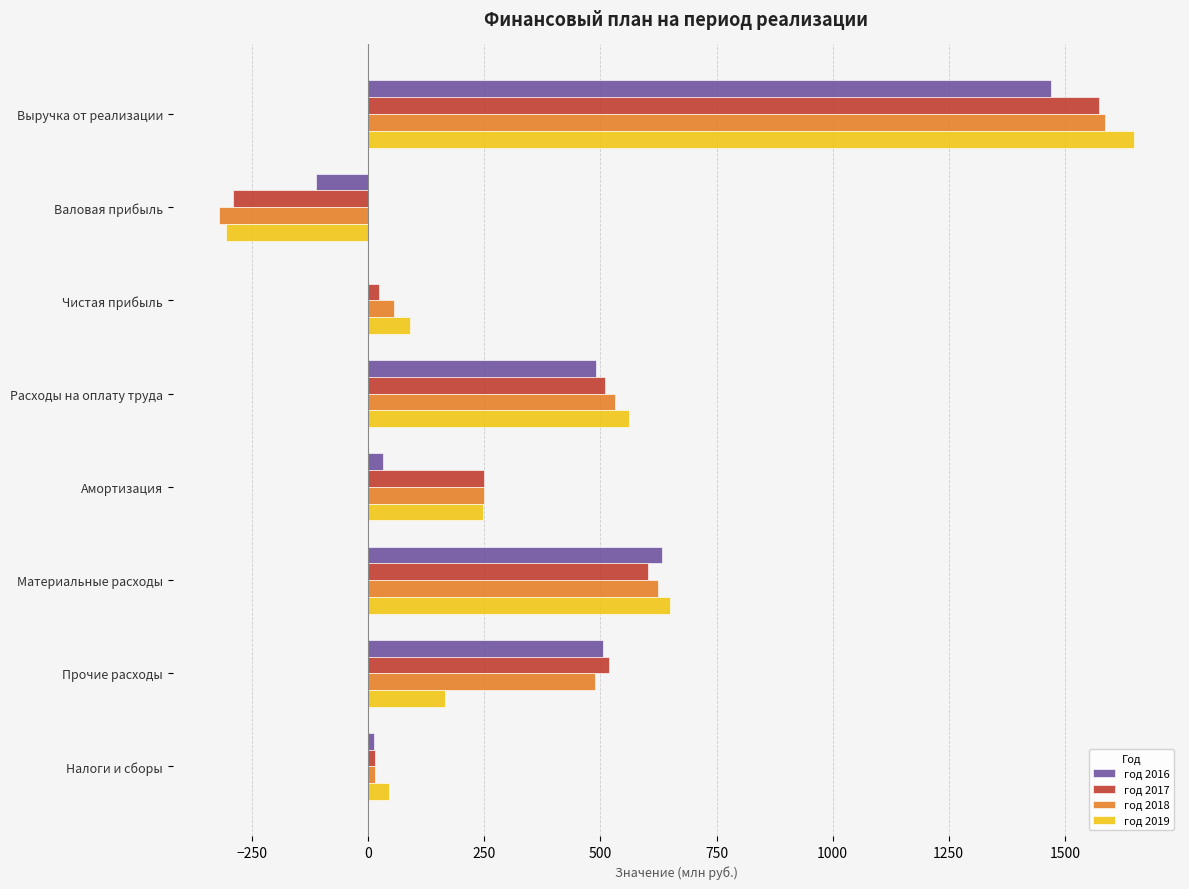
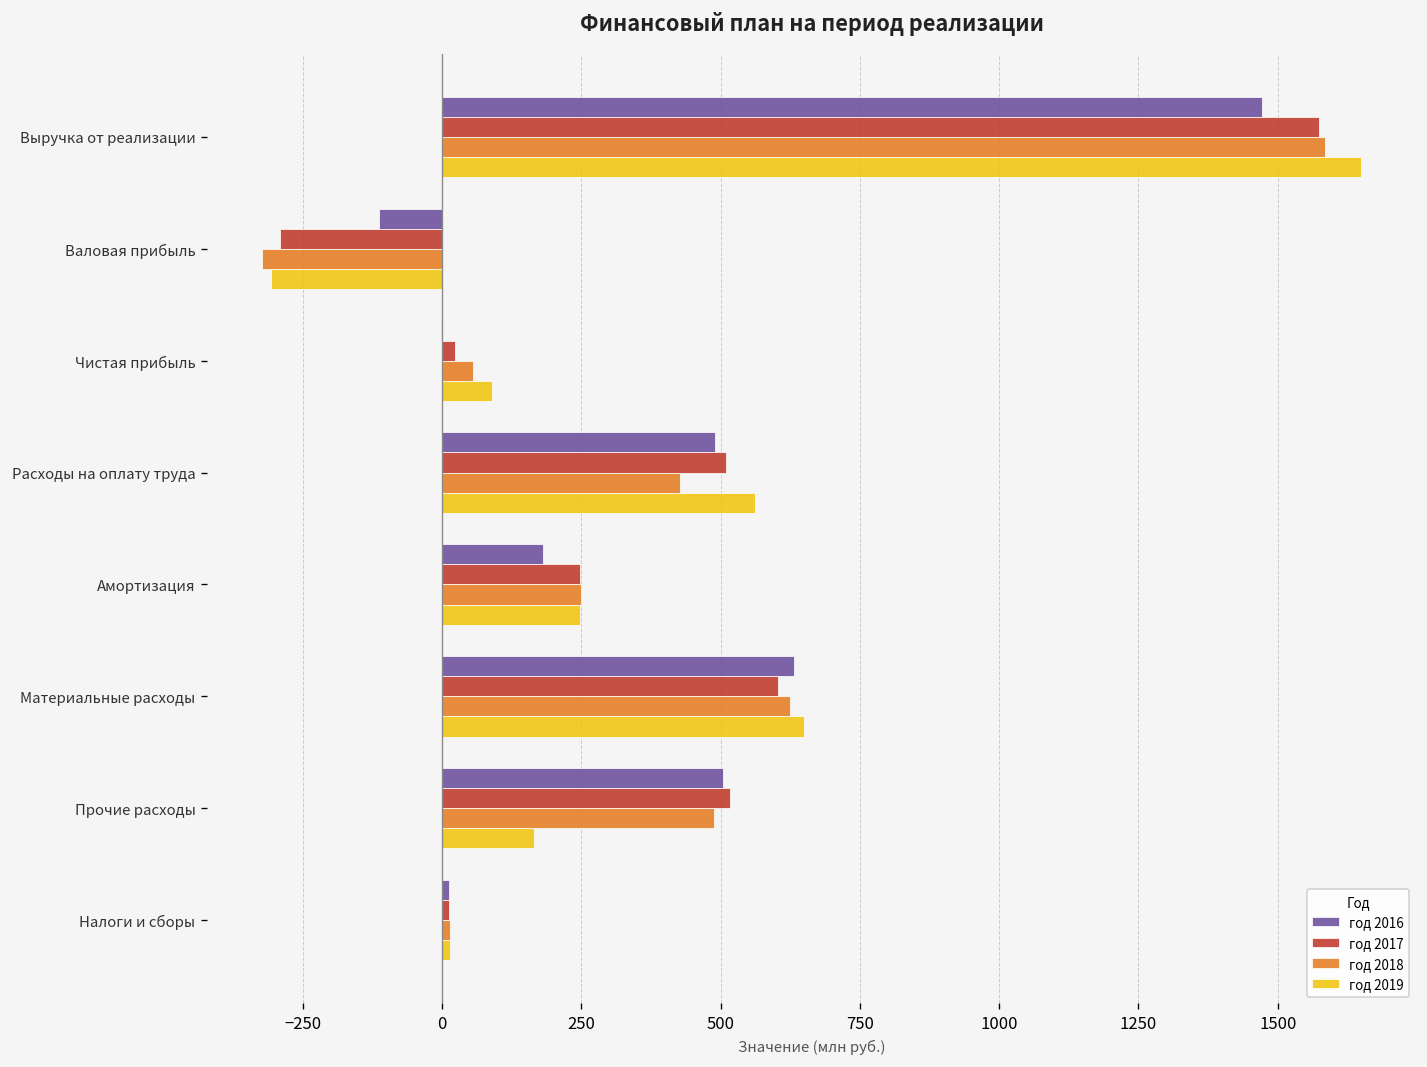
  {
    "год 2016": {
      "Выручка от реализации": 1470,
      "Валовая прибыль": -110,
      "Расходы на оплату труда": 490,
-     "Амортизация": 30,
+     "Амортизация": 180,
      "Материальные расходы": 630,
      "Прочие расходы": 500,
      "Налоги и сборы": 10
    },
    "год 2017": {
      "Выручка от реализации": 1570,
      "Валовая прибыль": -290,
      "Чистая прибыль": 20,
      "Расходы на оплату труда": 510,
      "Амортизация": 250,
      "Материальные расходы": 600,
      "Прочие расходы": 520,
      "Налоги и сборы": 10
    },
    "год 2018": {
      "Выручка от реализации": 1590,
      "Валовая прибыль": -320,
      "Чистая прибыль": 60,
-     "Расходы на оплату труда": 530,
+     "Расходы на оплату труда": 430,
      "Амортизация": 250,
      "Материальные расходы": 620,
      "Прочие расходы": 490,
      "Налоги и сборы": 10
    },
    "год 2019": {
      "Выручка от реализации": 1650,
      "Валовая прибыль": -310,
      "Чистая прибыль": 90,
      "Расходы на оплату труда": 560,
      "Амортизация": 250,
      "Материальные расходы": 650,
      "Прочие расходы": 170,
-     "Налоги и сборы": 40
+     "Налоги и сборы": 10
    }
  }
